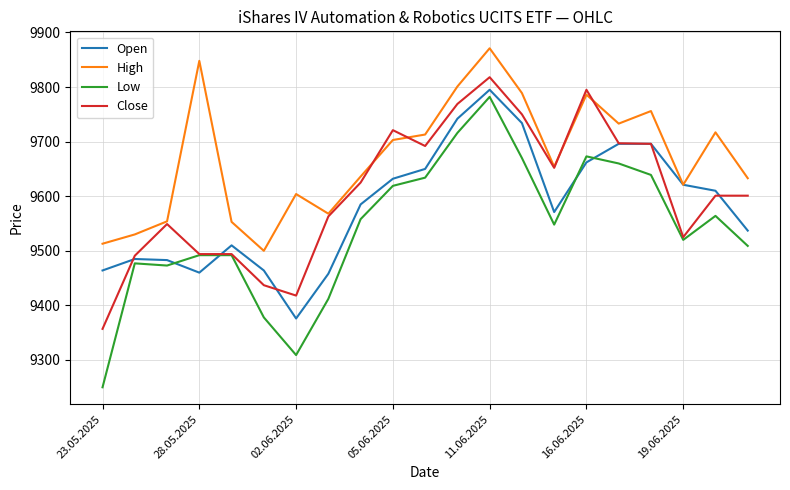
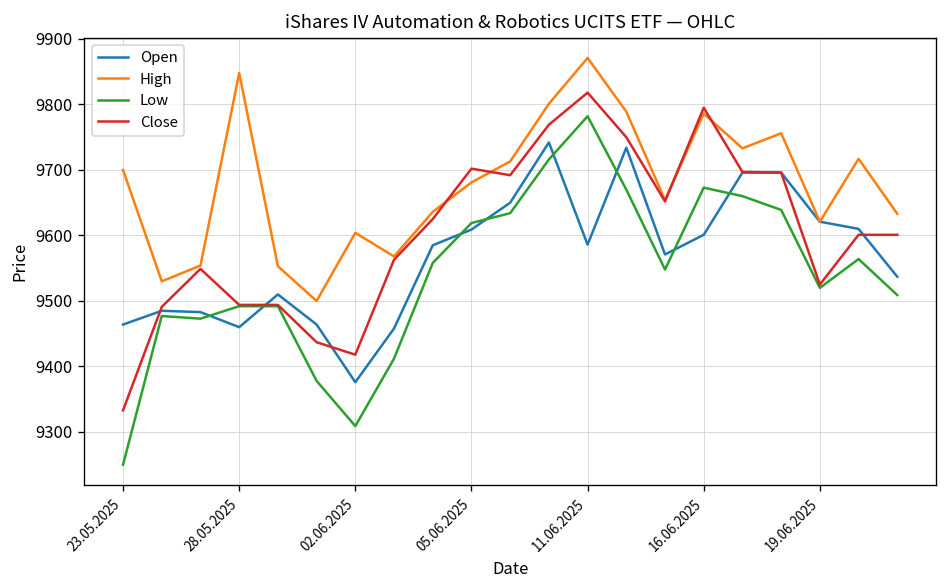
  {
    "Open": {
      "23.05.2025": 9460,
      "28.05.2025": 9460,
      "02.06.2025": 9380,
-     "05.06.2025": 9630,
-     "11.06.2025": 9800,
-     "16.06.2025": 9660
+     "05.06.2025": 9610,
+     "11.06.2025": 9590,
+     "16.06.2025": 9600
    },
    "High": {
-     "23.05.2025": 9510,
+     "23.05.2025": 9700,
      "28.05.2025": 9850,
      "02.06.2025": 9600,
-     "05.06.2025": 9700,
+     "05.06.2025": 9680,
      "11.06.2025": 9870,
      "16.06.2025": 9790
    },
    "Low": {
      "23.05.2025": 9250,
      "02.06.2025": 9310,
      "05.06.2025": 9620,
      "11.06.2025": 9780,
      "16.06.2025": 9670,
      "19.06.2025": 9520
    },
    "Close": {
-     "23.05.2025": 9360,
+     "23.05.2025": 9330,
      "02.06.2025": 9420,
-     "05.06.2025": 9720,
+     "05.06.2025": 9700,
      "11.06.2025": 9820,
      "16.06.2025": 9800,
      "19.06.2025": 9530
    }
  }
